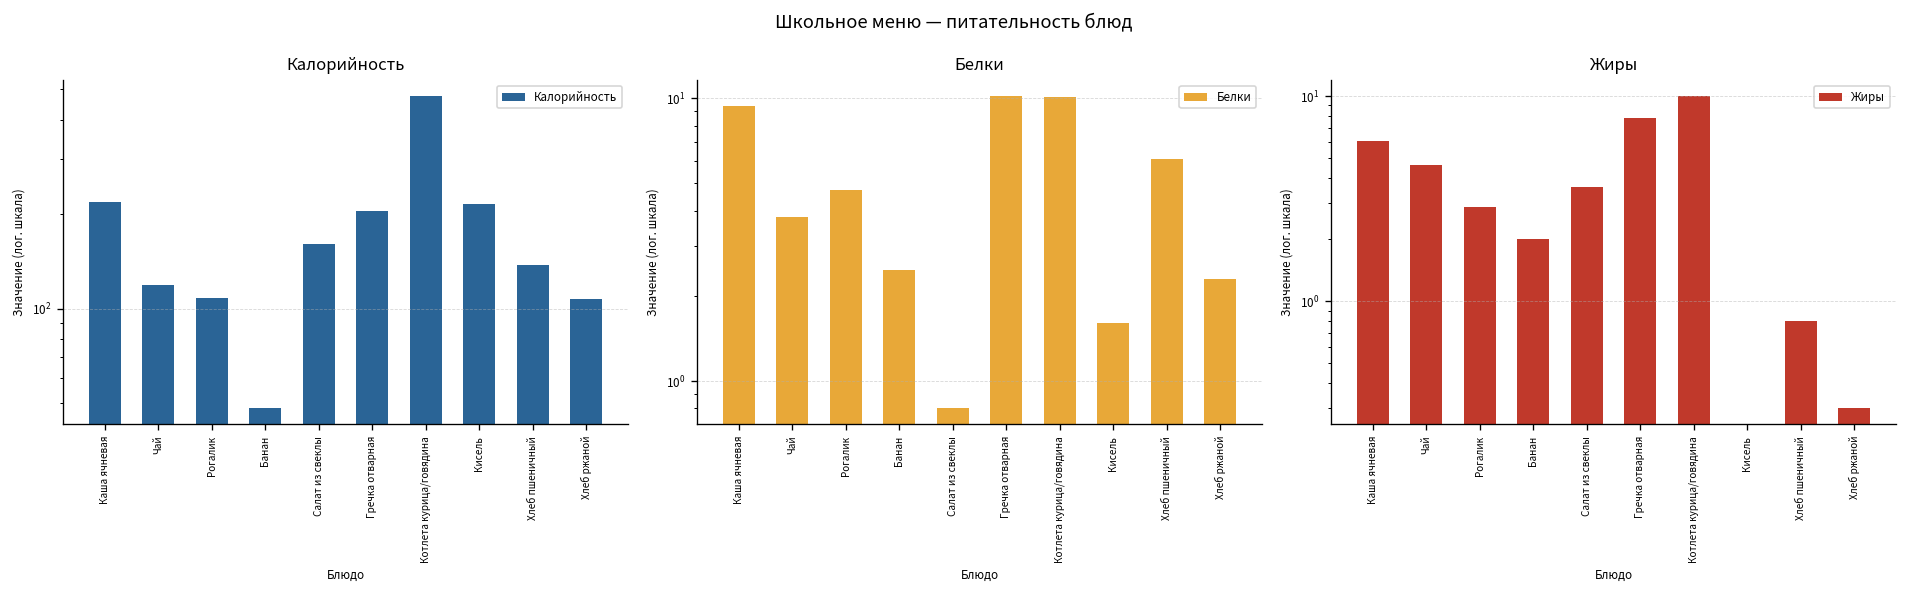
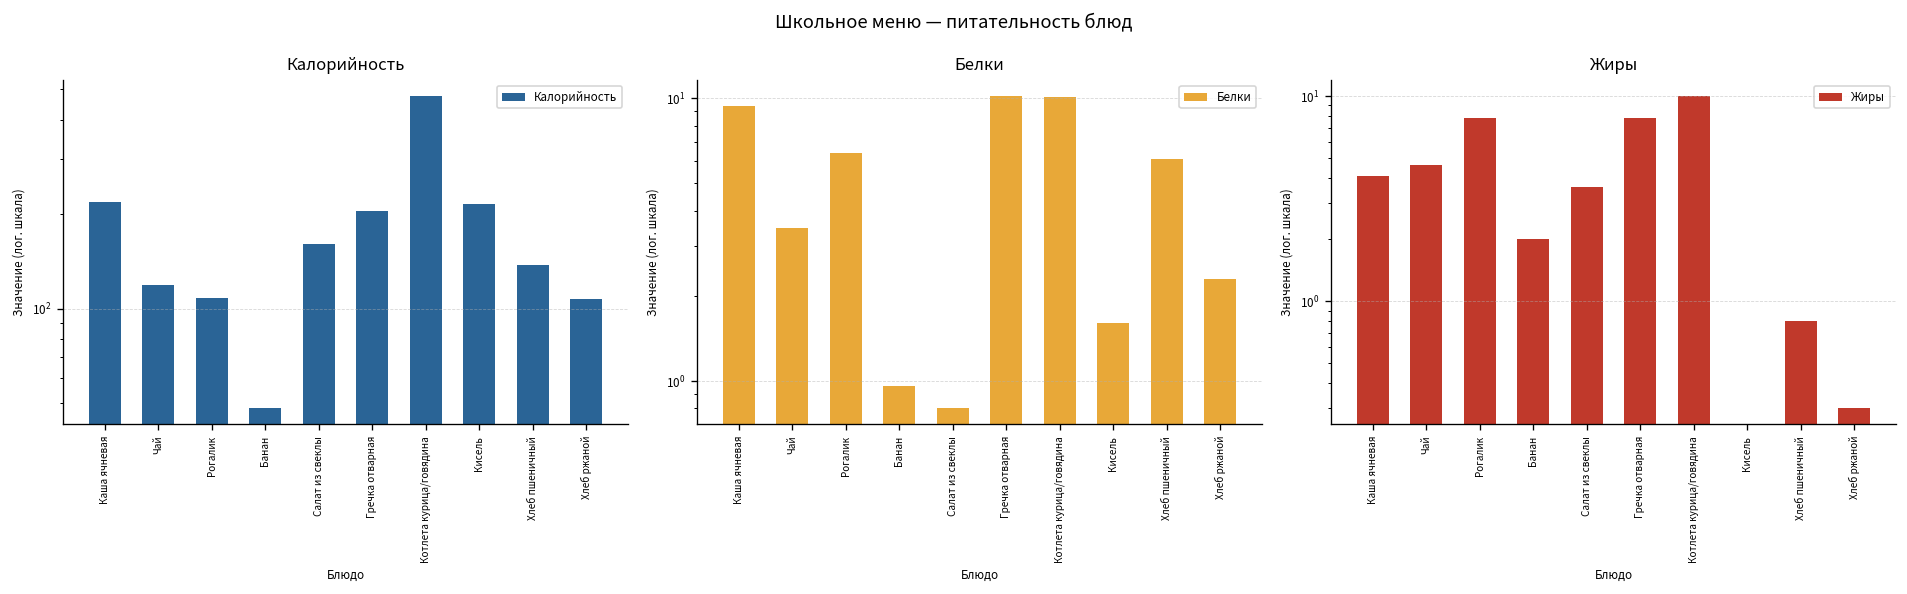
  {
    "Белки": {
      "Каша ячневая": 9.4,
-     "Чай": 3.8,
-     "Рогалик": 4.7,
-     "Банан": 2.5,
+     "Чай": 3.5,
+     "Рогалик": 6.4,
+     "Банан": 0.96,
      "Салат из свеклы": 0.80,
      "Гречка отварная": 10.2,
      "Котлета курица/говядина": 10.1,
      "Кисель": 1.6,
      "Хлеб пшеничный": 6.1,
      "Хлеб ржаной": 2.3
    },
    "Жиры": {
-     "Каша ячневая": 6.0,
+     "Каша ячневая": 4.1,
      "Чай": 4.6,
-     "Рогалик": 2.9,
+     "Рогалик": 8,
      "Банан": 2.0,
      "Салат из свеклы": 3.6,
      "Гречка отварная": 8,
      "Котлета курица/говядина": 10,
      "Хлеб пшеничный": 0.8,
      "Хлеб ржаной": 0.3
    }
  }
